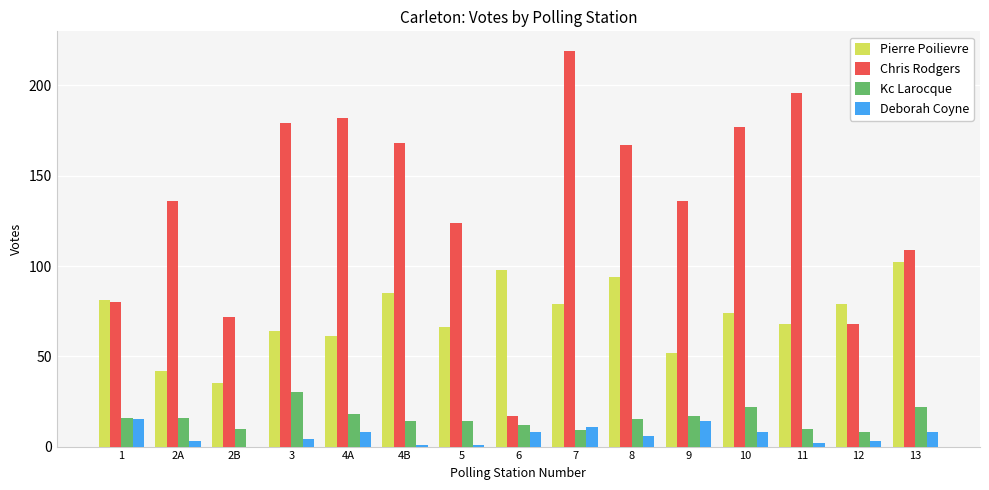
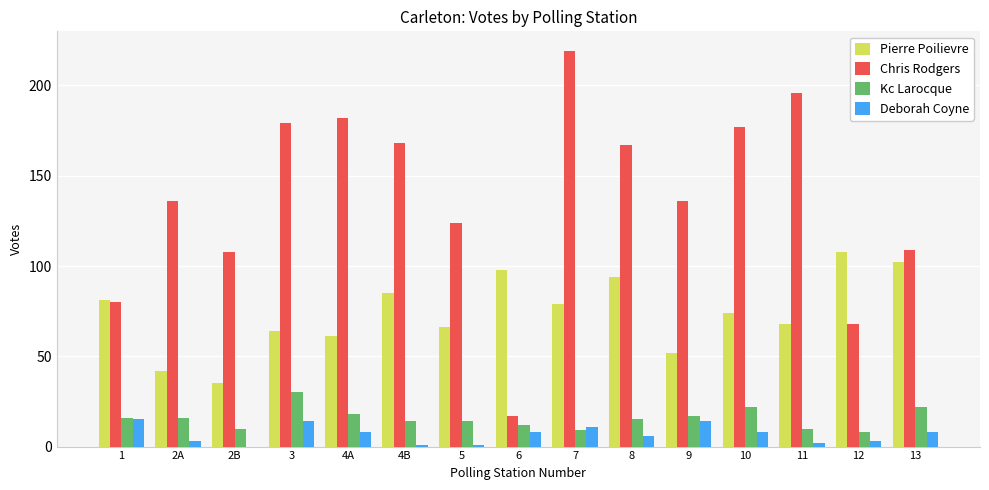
  {
    "Pierre Poilievre": {
      "1": 81,
      "2A": 42,
      "2B": 35,
      "3": 64,
      "4A": 61,
      "4B": 85,
      "5": 66,
      "6": 98,
      "7": 79,
      "8": 94,
      "9": 52,
      "10": 74,
      "11": 68,
-     "12": 79,
+     "12": 108,
      "13": 102
    },
    "Chris Rodgers": {
      "1": 80,
      "2A": 136,
-     "2B": 72,
+     "2B": 108,
      "3": 179,
      "4A": 182,
      "4B": 168,
      "5": 124,
      "6": 17,
      "7": 219,
      "8": 167,
      "9": 136,
      "10": 177,
      "11": 196,
      "12": 68,
      "13": 109
    },
    "Kc Larocque": {
      "1": 16,
      "2A": 16,
      "2B": 10,
      "3": 30,
      "4A": 18,
      "4B": 14,
      "5": 14,
      "6": 12,
      "7": 9,
      "8": 15,
      "9": 17,
      "10": 22,
      "11": 10,
      "12": 8,
      "13": 22
    },
    "Deborah Coyne": {
      "1": 15,
      "2A": 3,
      "2B": 0,
-     "3": 4,
+     "3": 14,
      "4A": 8,
      "6": 8,
      "7": 11,
      "8": 6,
      "9": 14,
      "10": 8,
      "11": 2,
      "12": 3,
      "13": 8
    }
  }
